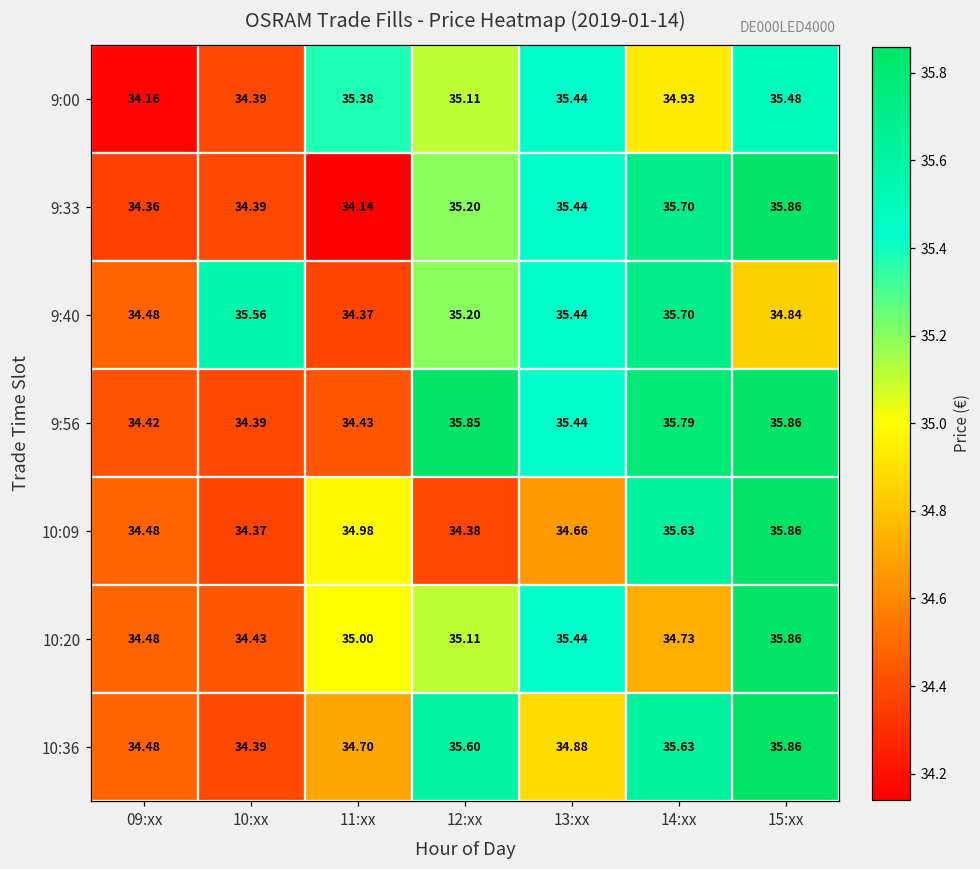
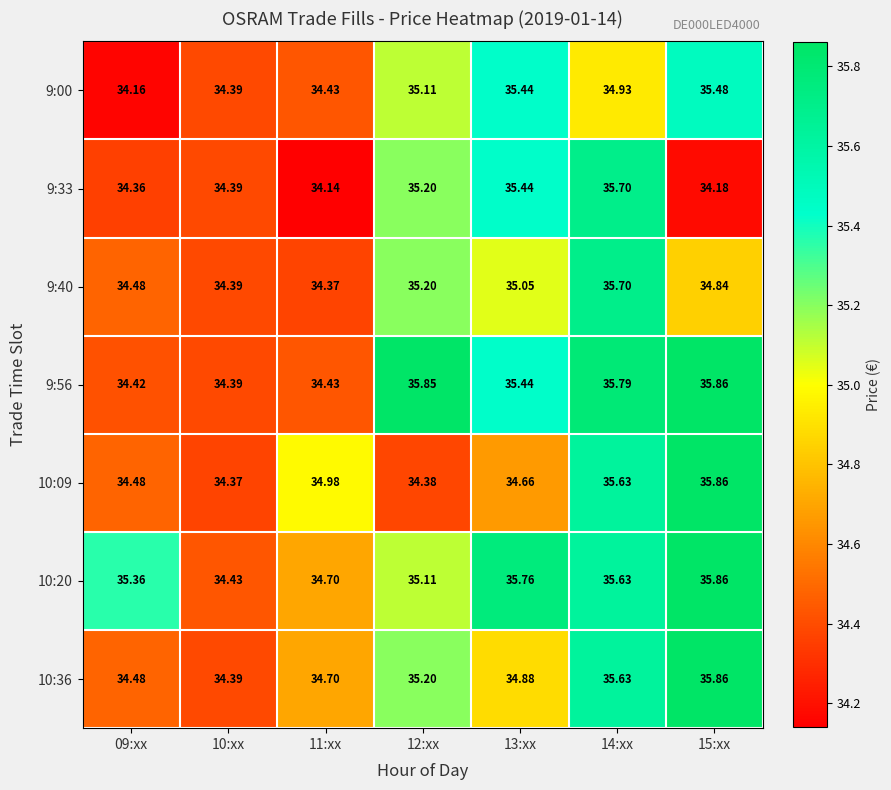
  {
    "9:00": {
      "09:xx": 34.16,
      "10:xx": 34.39,
-     "11:xx": 35.38,
+     "11:xx": 34.43,
      "12:xx": 35.11,
      "13:xx": 35.44,
      "14:xx": 34.93,
      "15:xx": 35.48
    },
    "9:33": {
      "09:xx": 34.36,
      "10:xx": 34.39,
      "11:xx": 34.14,
      "12:xx": 35.20,
      "13:xx": 35.44,
      "14:xx": 35.70,
-     "15:xx": 35.86
+     "15:xx": 34.18
    },
    "9:40": {
      "09:xx": 34.48,
-     "10:xx": 35.56,
+     "10:xx": 34.39,
      "11:xx": 34.37,
      "12:xx": 35.20,
-     "13:xx": 35.44,
+     "13:xx": 35.05,
      "14:xx": 35.70,
      "15:xx": 34.84
    },
    "9:56": {
      "09:xx": 34.42,
      "10:xx": 34.39,
      "11:xx": 34.43,
      "12:xx": 35.85,
      "13:xx": 35.44,
      "14:xx": 35.79,
      "15:xx": 35.86
    },
    "10:09": {
      "09:xx": 34.48,
      "10:xx": 34.37,
      "11:xx": 34.98,
      "12:xx": 34.38,
      "13:xx": 34.66,
      "14:xx": 35.63,
      "15:xx": 35.86
    },
    "10:20": {
-     "09:xx": 34.48,
+     "09:xx": 35.36,
      "10:xx": 34.43,
-     "11:xx": 35.00,
+     "11:xx": 34.70,
      "12:xx": 35.11,
-     "13:xx": 35.44,
-     "14:xx": 34.73,
+     "13:xx": 35.76,
+     "14:xx": 35.63,
      "15:xx": 35.86
    },
    "10:36": {
      "09:xx": 34.48,
      "10:xx": 34.39,
      "11:xx": 34.70,
-     "12:xx": 35.60,
+     "12:xx": 35.20,
      "13:xx": 34.88,
      "14:xx": 35.63,
      "15:xx": 35.86
    }
  }
